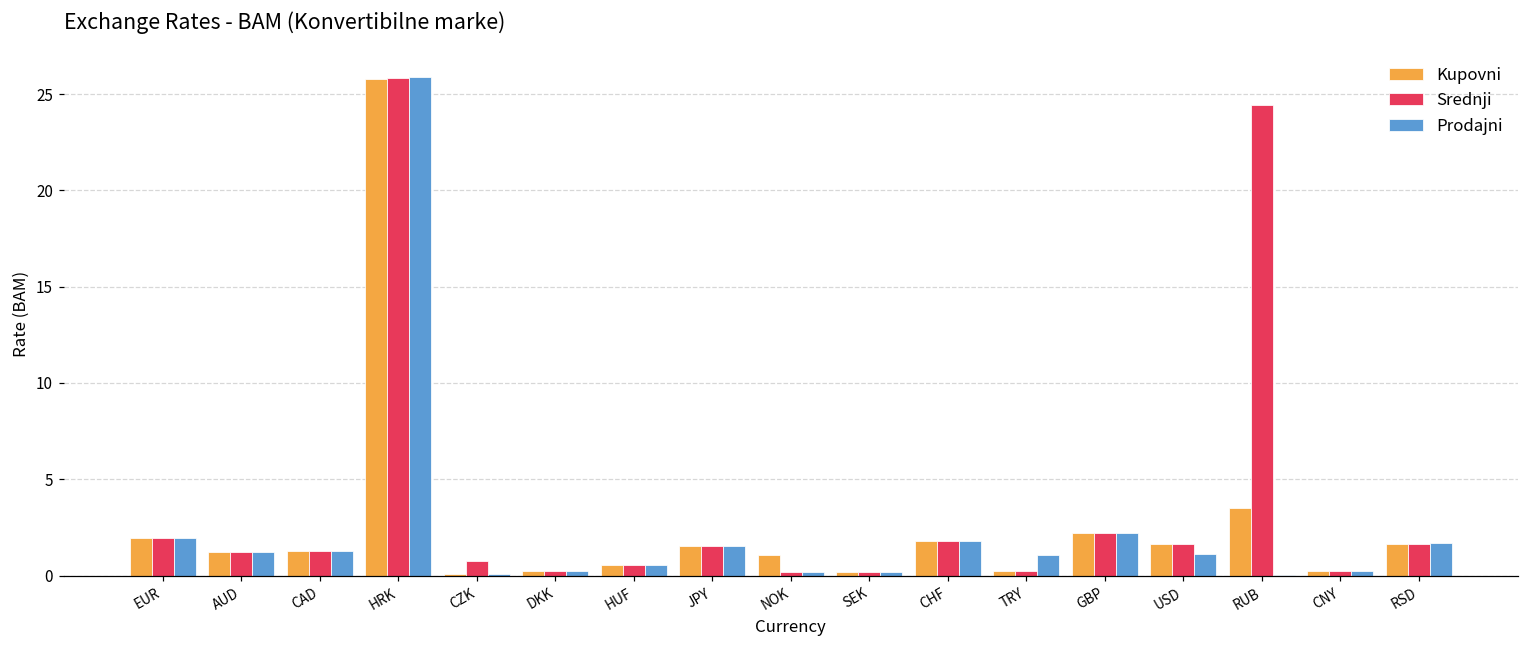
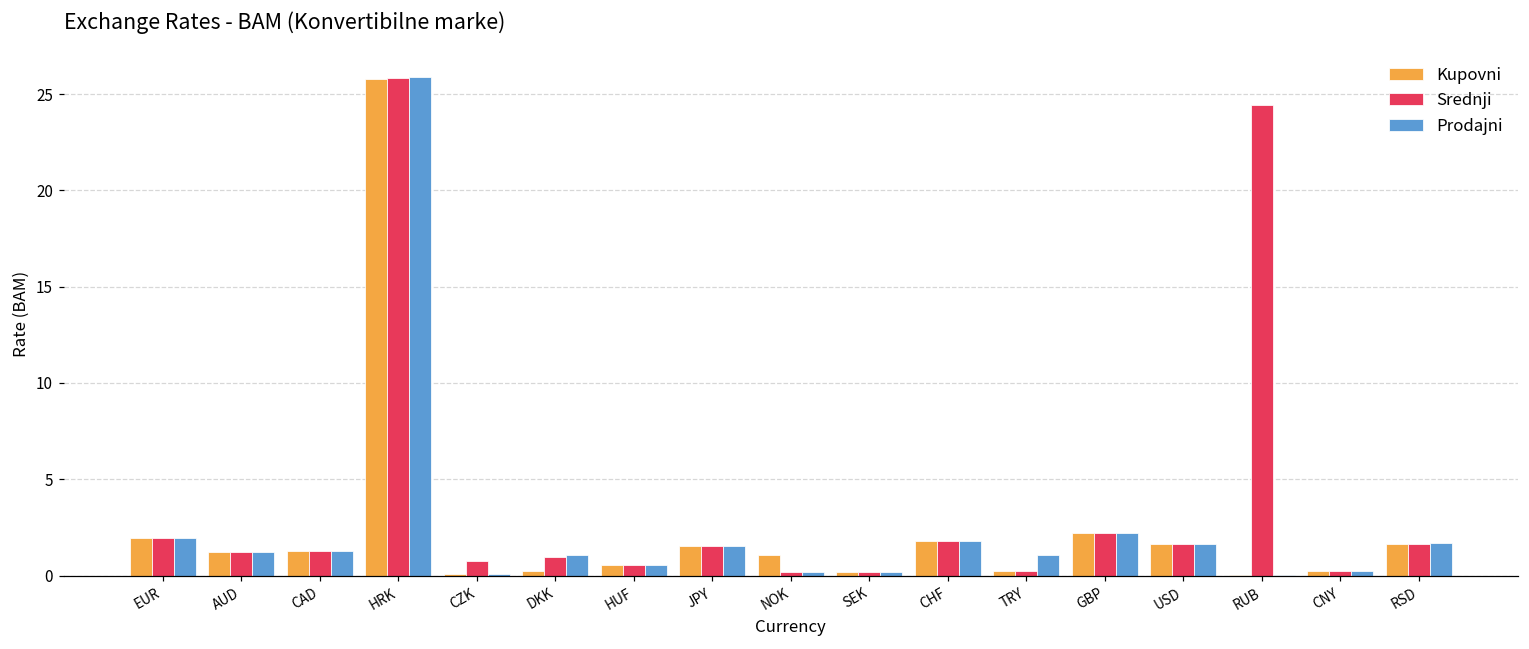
  {
    "Kupovni": {
      "EUR": 2.0,
      "AUD": 1.2,
      "CAD": 1.3,
      "HRK": 25.8,
      "DKK": 0.3,
      "HUF": 0.5,
      "JPY": 1.5,
      "NOK": 1.1,
      "SEK": 0.2,
      "CHF": 1.8,
      "TRY": 0.2,
      "GBP": 2.2,
      "USD": 1.6,
-     "RUB": 3.5,
+     "RUB": 0.0,
      "CNY": 0.3,
      "RSD": 1.7
    },
    "Srednji": {
      "EUR": 2.0,
      "AUD": 1.2,
      "CAD": 1.3,
      "HRK": 25.8,
      "CZK": 0.8,
-     "DKK": 0.3,
+     "DKK": 1.0,
      "HUF": 0.6,
      "JPY": 1.5,
      "NOK": 0.2,
      "SEK": 0.2,
      "CHF": 1.8,
      "TRY": 0.2,
      "GBP": 2.2,
      "USD": 1.6,
      "RUB": 24.4,
      "CNY": 0.3,
      "RSD": 1.7
    },
    "Prodajni": {
      "EUR": 2.0,
      "AUD": 1.2,
      "CAD": 1.3,
      "HRK": 25.9,
-     "DKK": 0.3,
+     "DKK": 1.1,
      "HUF": 0.6,
      "JPY": 1.6,
      "NOK": 0.2,
      "SEK": 0.2,
      "CHF": 1.8,
      "TRY": 1.1,
      "GBP": 2.2,
-     "USD": 1.1,
+     "USD": 1.6,
      "CNY": 0.3,
      "RSD": 1.7
    }
  }
